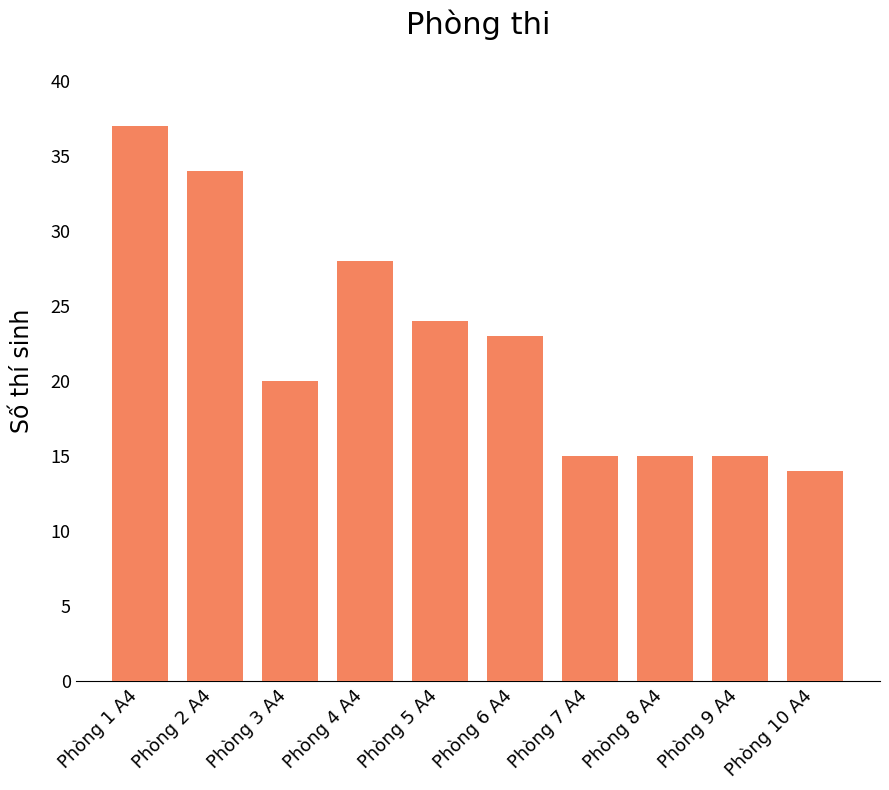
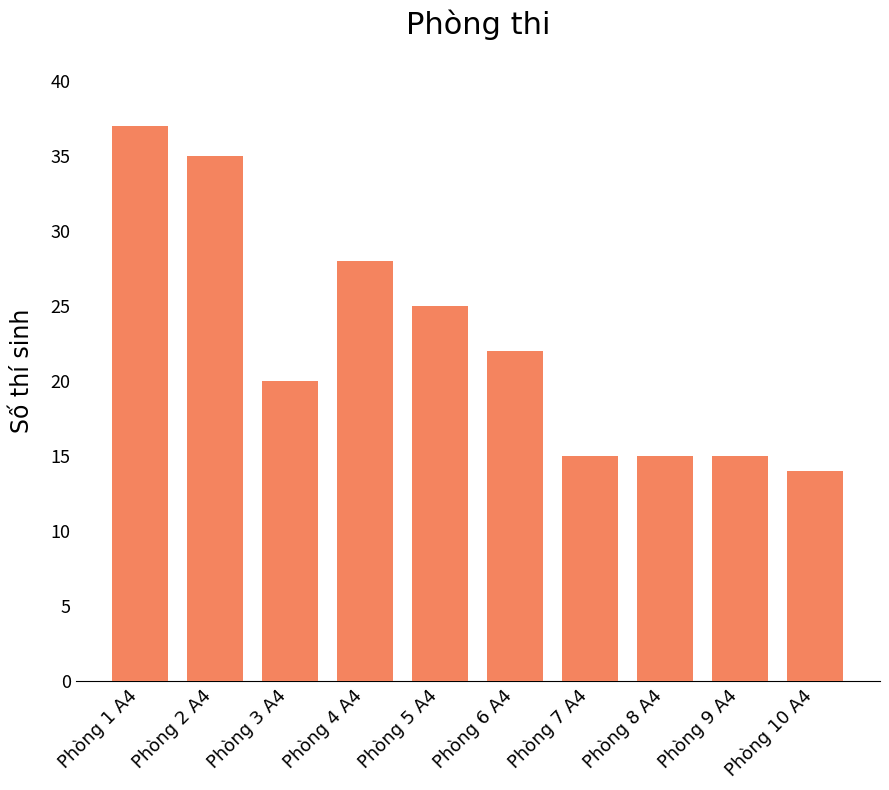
  {
    "Phòng 1 A4": 37,
-   "Phòng 2 A4": 34,
+   "Phòng 2 A4": 35,
    "Phòng 3 A4": 20,
    "Phòng 4 A4": 28,
-   "Phòng 5 A4": 24,
-   "Phòng 6 A4": 23,
+   "Phòng 5 A4": 25,
+   "Phòng 6 A4": 22,
    "Phòng 7 A4": 15,
    "Phòng 8 A4": 15,
    "Phòng 9 A4": 15,
    "Phòng 10 A4": 14
  }
